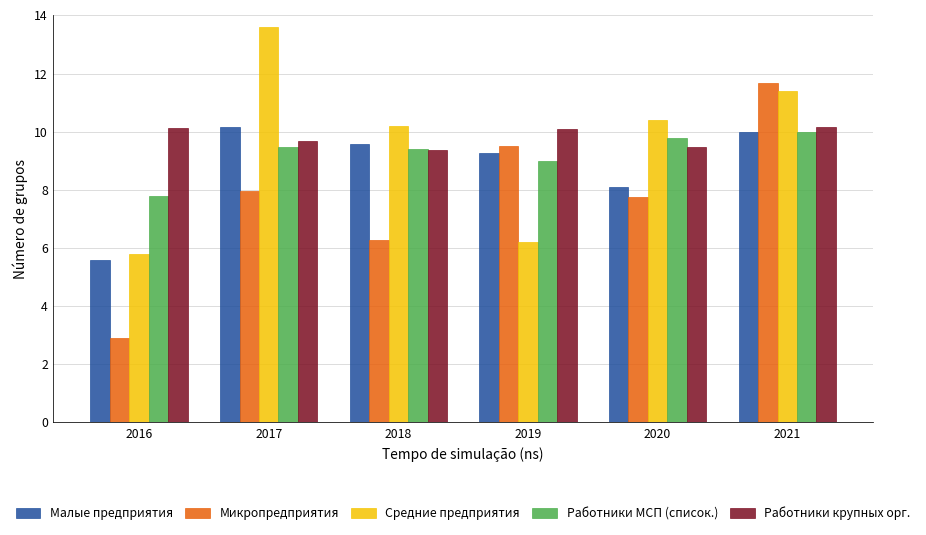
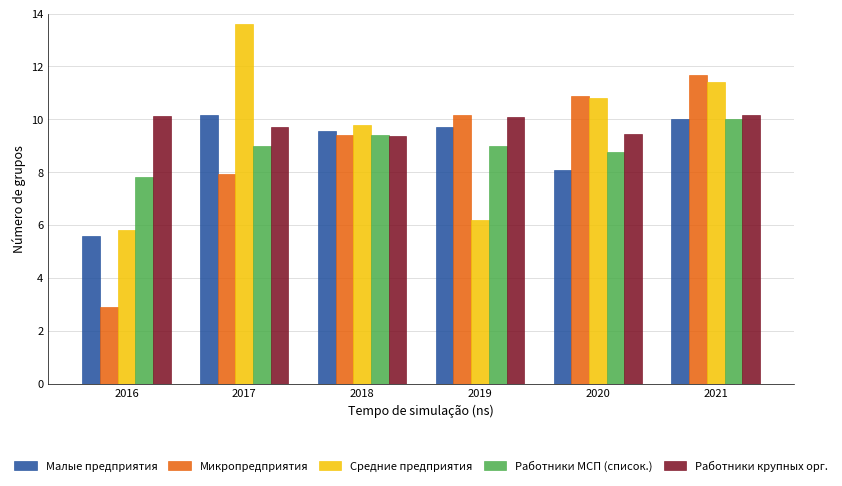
  {
    "Малые предприятия": {
      "2016": 5.6,
      "2017": 10.2,
      "2018": 9.6,
-     "2019": 9.3,
+     "2019": 9.7,
      "2020": 8.1,
      "2021": 10.0
    },
    "Микропредприятия": {
      "2016": 2.9,
      "2017": 7.9,
-     "2018": 6.3,
-     "2019": 9.5,
-     "2020": 7.8,
+     "2018": 9.4,
+     "2019": 10.2,
+     "2020": 10.9,
      "2021": 11.7
    },
    "Средние предприятия": {
      "2016": 5.8,
      "2017": 13.6,
-     "2018": 10.2,
+     "2018": 9.8,
      "2019": 6.2,
-     "2020": 10.4,
+     "2020": 10.8,
      "2021": 11.4
    },
    "Работники МСП (список.)": {
      "2016": 7.8,
-     "2017": 9.5,
+     "2017": 9.0,
      "2018": 9.4,
      "2019": 9.0,
-     "2020": 9.8,
+     "2020": 8.7,
      "2021": 10.0
    },
    "Работники крупных орг.": {
      "2016": 10.1,
      "2017": 9.7,
      "2018": 9.4,
      "2019": 10.1,
      "2020": 9.5,
      "2021": 10.2
    }
  }
